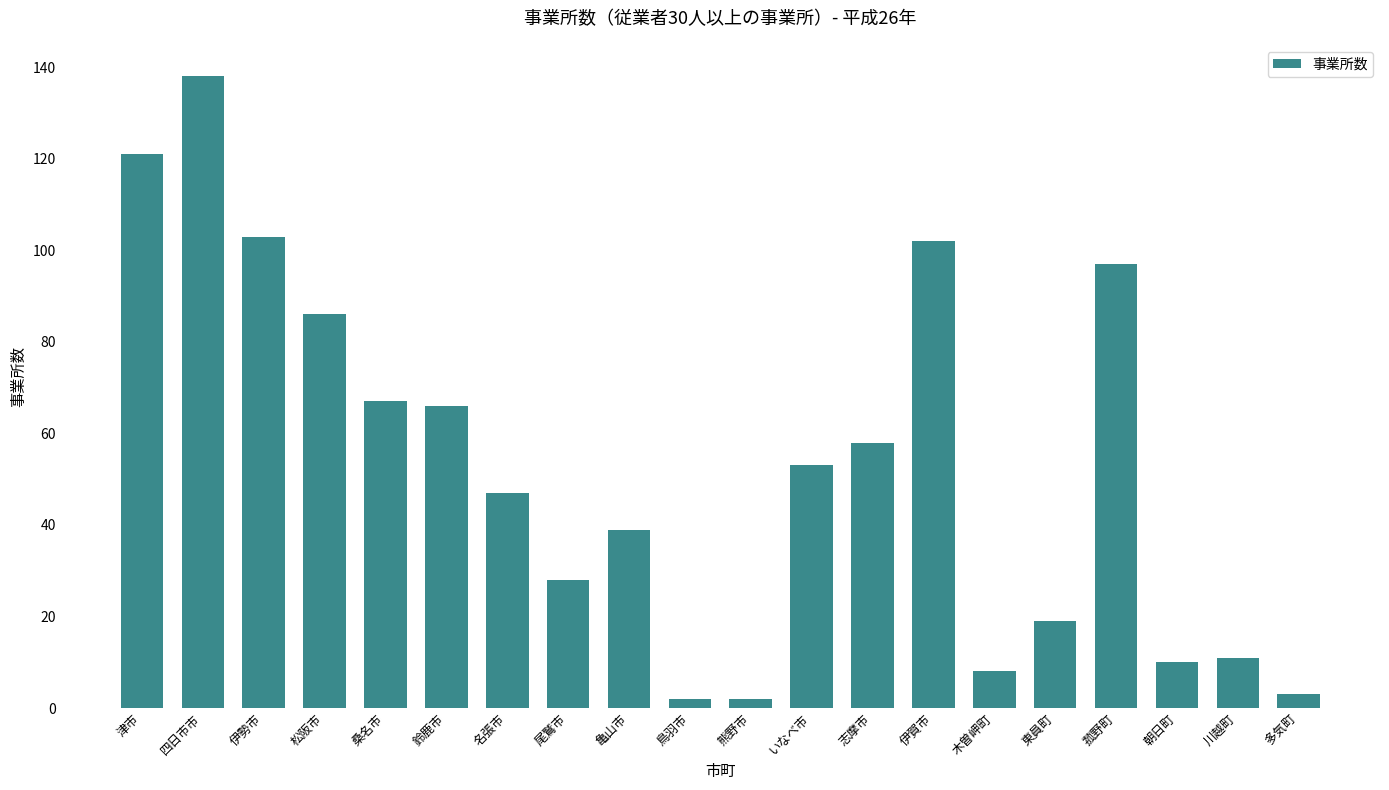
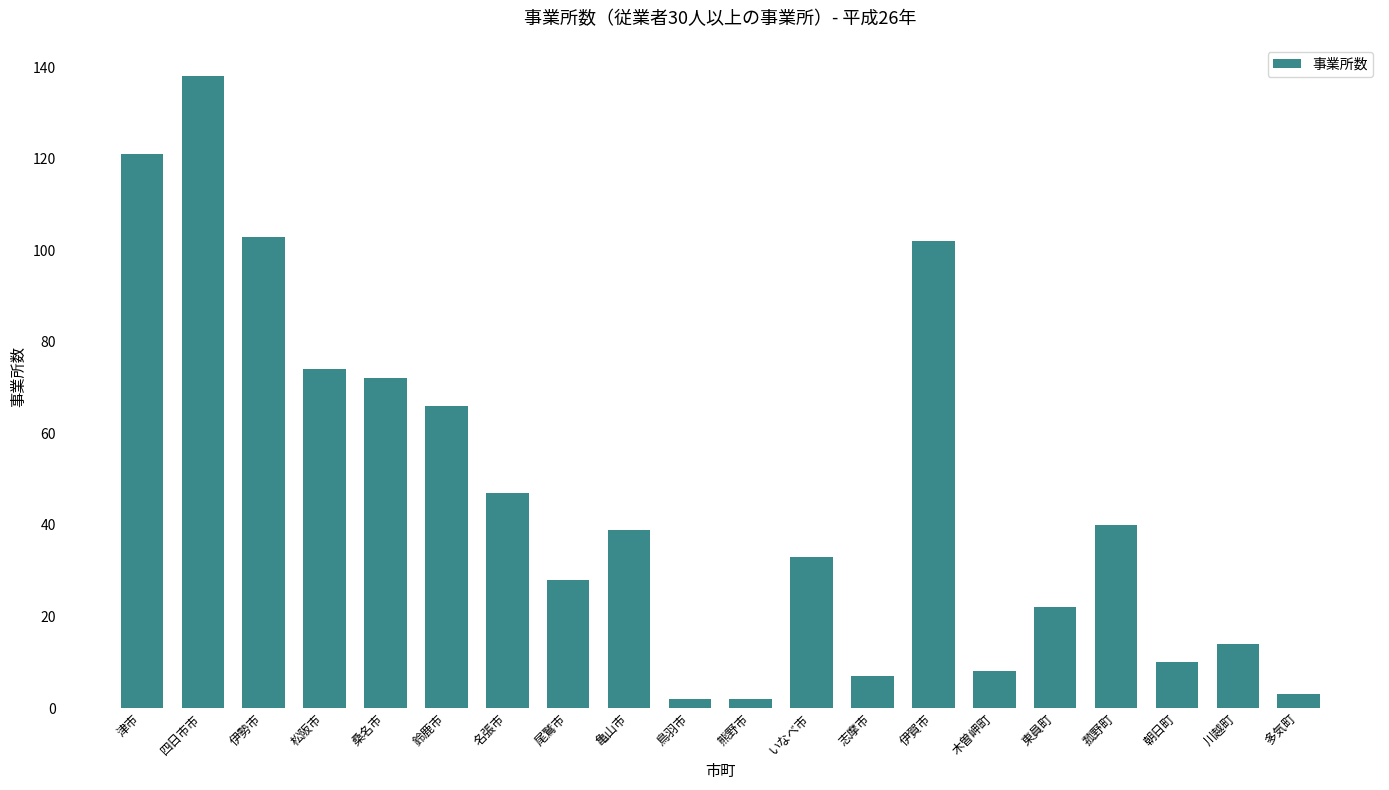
  {
    "津市": 121,
    "四日市市": 138,
    "伊勢市": 103,
-   "松阪市": 86,
-   "桑名市": 67,
+   "松阪市": 74,
+   "桑名市": 72,
    "鈴鹿市": 66,
    "名張市": 47,
    "尾鷲市": 28,
    "亀山市": 39,
    "鳥羽市": 2,
    "熊野市": 2,
-   "いなべ市": 53,
-   "志摩市": 58,
+   "いなべ市": 33,
+   "志摩市": 7,
    "伊賀市": 102,
    "木曽岬町": 8,
-   "東員町": 19,
-   "菰野町": 97,
+   "東員町": 22,
+   "菰野町": 40,
    "朝日町": 10,
-   "川越町": 11,
+   "川越町": 14,
    "多気町": 3
  }
